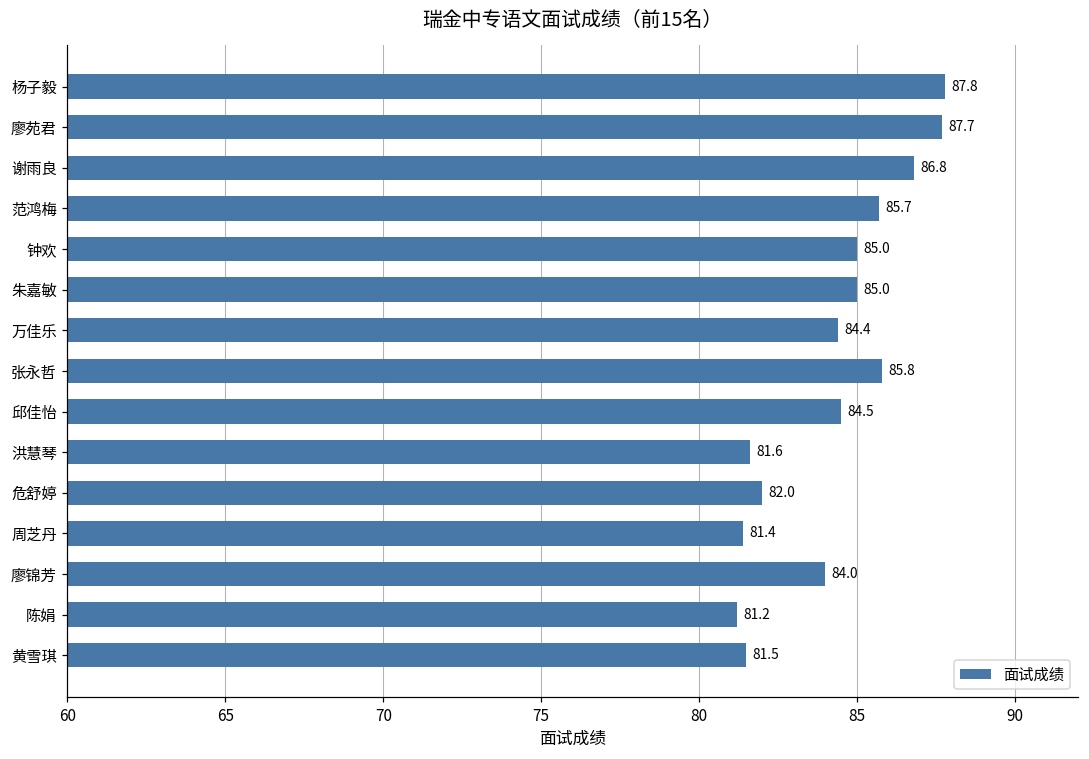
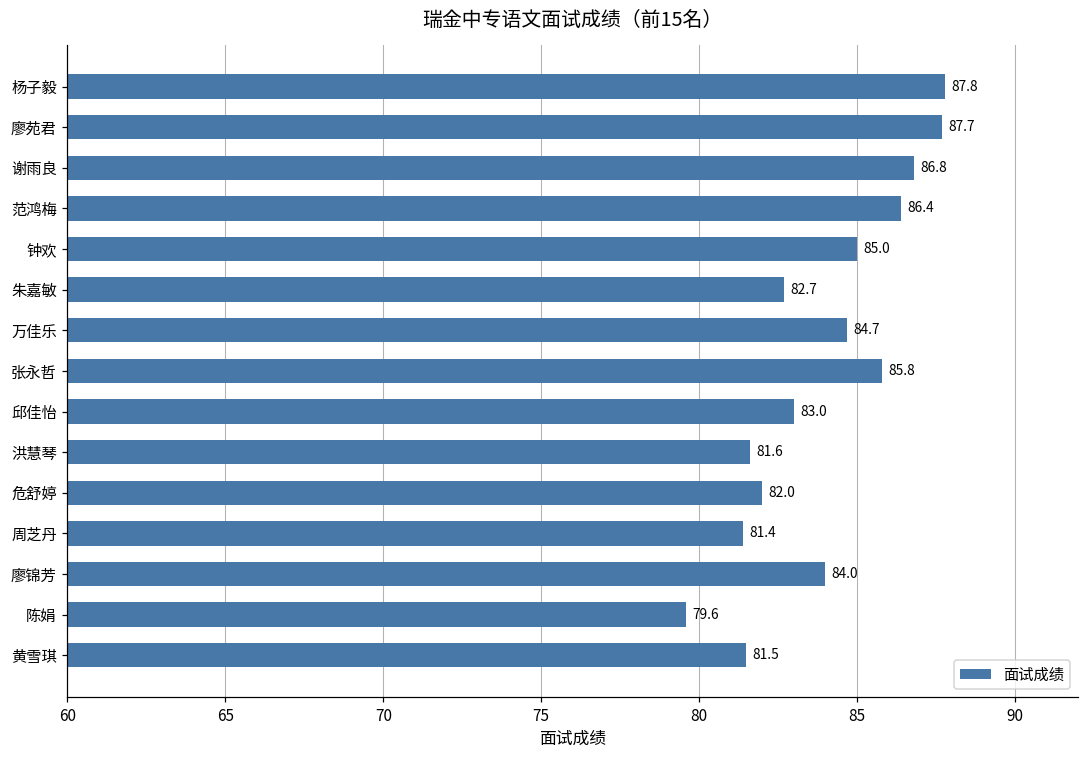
  {
    "杨子毅": 87.8,
    "廖苑君": 87.7,
    "谢雨良": 86.8,
-   "范鸿梅": 85.7,
+   "范鸿梅": 86.4,
    "钟欢": 85.0,
-   "朱嘉敏": 85.0,
-   "万佳乐": 84.4,
+   "朱嘉敏": 82.7,
+   "万佳乐": 84.7,
    "张永哲": 85.8,
-   "邱佳怡": 84.5,
+   "邱佳怡": 83.0,
    "洪慧琴": 81.6,
    "危舒婷": 82.0,
    "周芝丹": 81.4,
    "廖锦芳": 84.0,
-   "陈娟": 81.2,
+   "陈娟": 79.6,
    "黄雪琪": 81.5
  }
